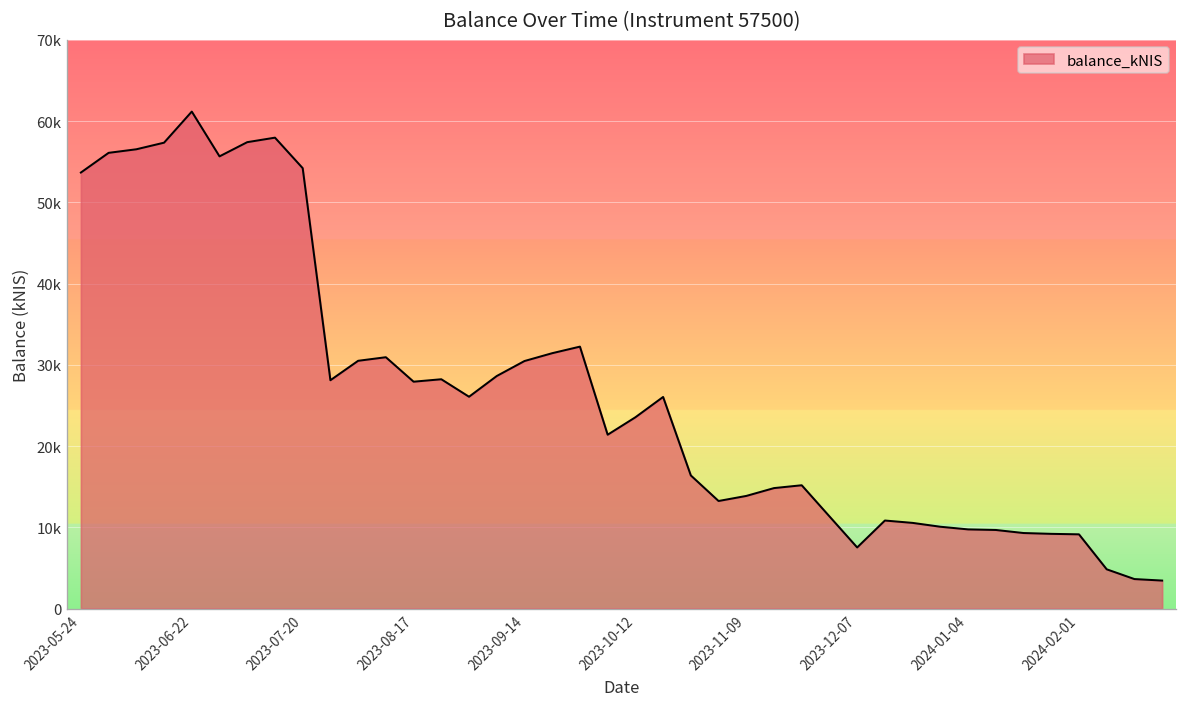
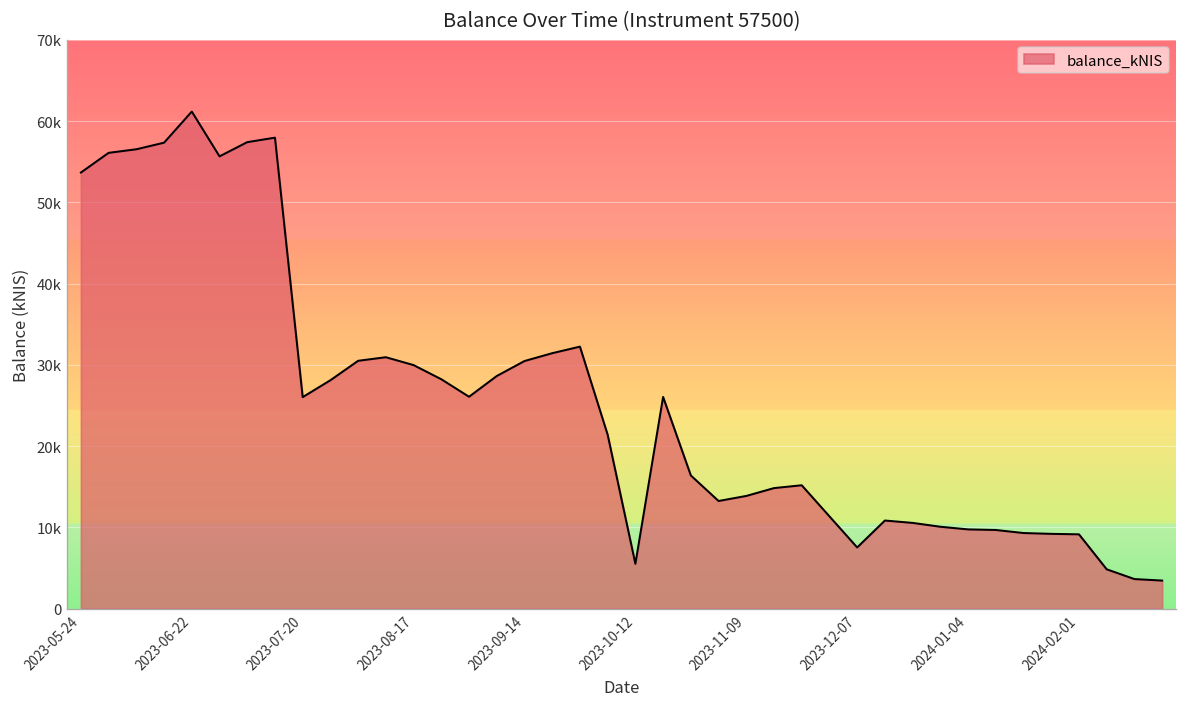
  {
    "2023-05-24": 54000,
    "2023-06-22": 61000,
-   "2023-07-20": 54000,
-   "2023-08-17": 28000,
+   "2023-07-20": 26000,
+   "2023-08-17": 30000,
    "2023-09-14": 30000,
-   "2023-10-12": 24000,
+   "2023-10-12": 6000,
    "2023-11-09": 14000,
    "2023-12-07": 8000,
    "2024-01-04": 10000,
    "2024-02-01": 9000
  }
